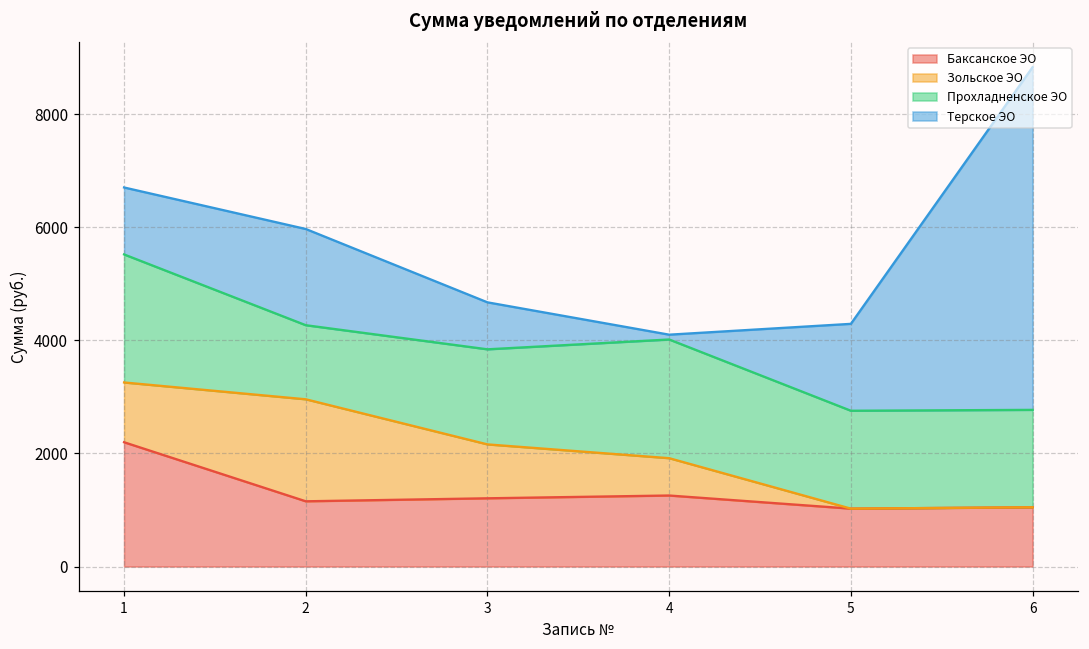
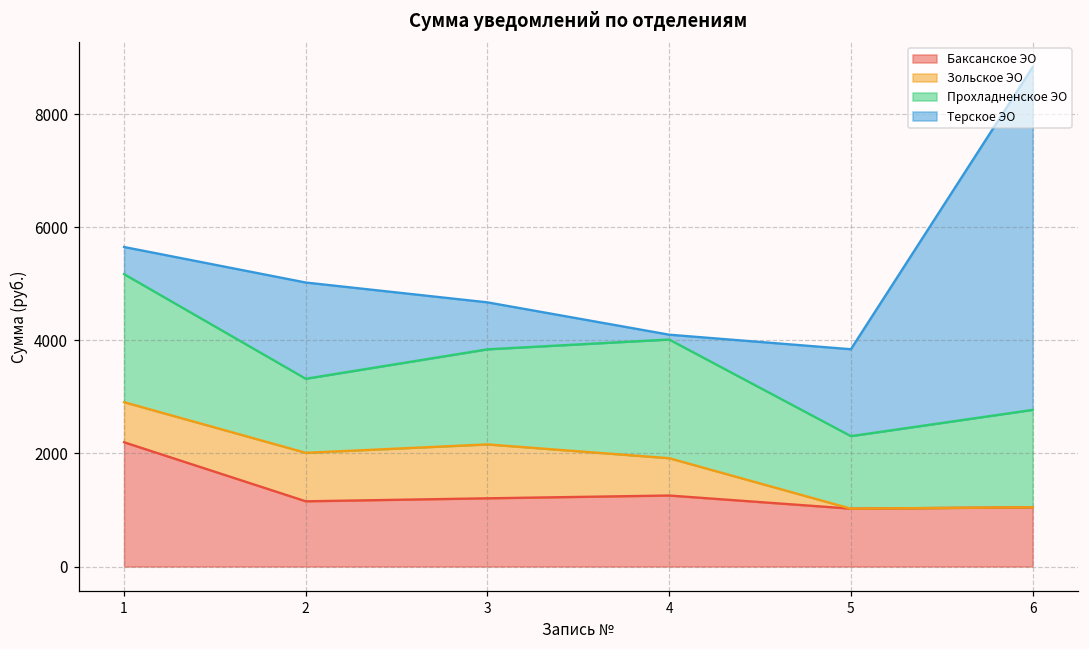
  {
    "Баксанское ЭО": {
      "1": 2200,
      "2": 1200,
      "3": 1200,
      "4": 1300
    },
    "Зольское ЭО": {
-     "1": 1100,
-     "2": 1800,
+     "1": 700,
+     "2": 900,
      "3": 1000,
      "4": 700
    },
    "Прохладненское ЭО": {
      "1": 2300,
      "2": 1300,
      "3": 1700,
      "4": 2100,
-     "5": 1700,
+     "5": 1300,
      "6": 1700
    },
    "Терское ЭО": {
-     "1": 1200,
+     "1": 500,
      "2": 1700,
      "3": 800,
      "4": 100,
      "5": 1500
    }
  }
